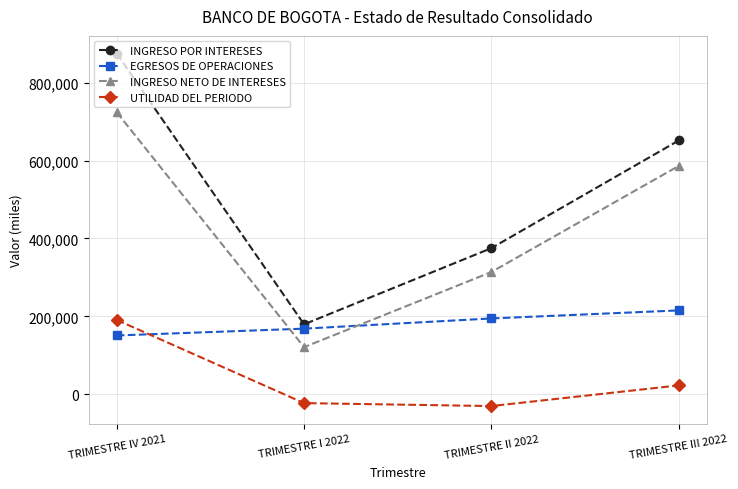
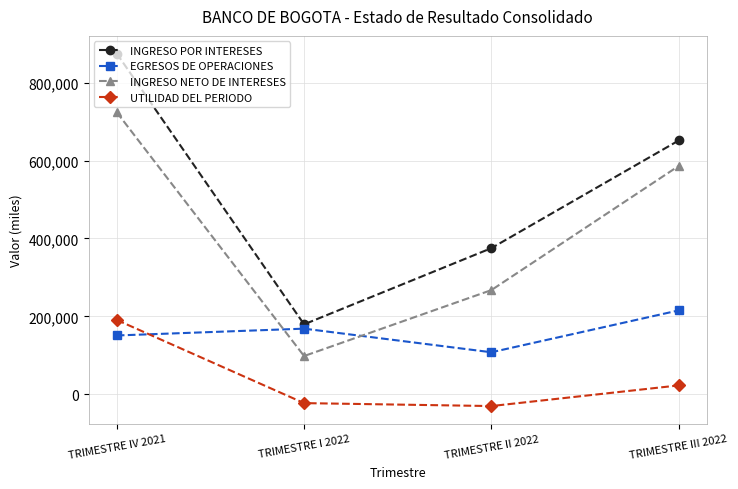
  {
    "INGRESO POR INTERESES": {
      "TRIMESTRE I 2022": "180,000",
      "TRIMESTRE II 2022": "380,000",
      "TRIMESTRE III 2022": "650,000"
    },
    "EGRESOS DE OPERACIONES": {
      "TRIMESTRE IV 2021": "150,000",
      "TRIMESTRE I 2022": "170,000",
-     "TRIMESTRE II 2022": "190,000",
+     "TRIMESTRE II 2022": "110,000",
      "TRIMESTRE III 2022": "220,000"
    },
    "INGRESO NETO DE INTERESES": {
      "TRIMESTRE IV 2021": "720,000",
-     "TRIMESTRE I 2022": "120,000",
-     "TRIMESTRE II 2022": "310,000",
+     "TRIMESTRE I 2022": "100,000",
+     "TRIMESTRE II 2022": "270,000",
      "TRIMESTRE III 2022": "590,000"
    },
    "UTILIDAD DEL PERIODO": {
      "TRIMESTRE IV 2021": "190,000",
      "TRIMESTRE I 2022": "-20,000",
      "TRIMESTRE II 2022": "-30,000",
      "TRIMESTRE III 2022": "20,000"
    }
  }
